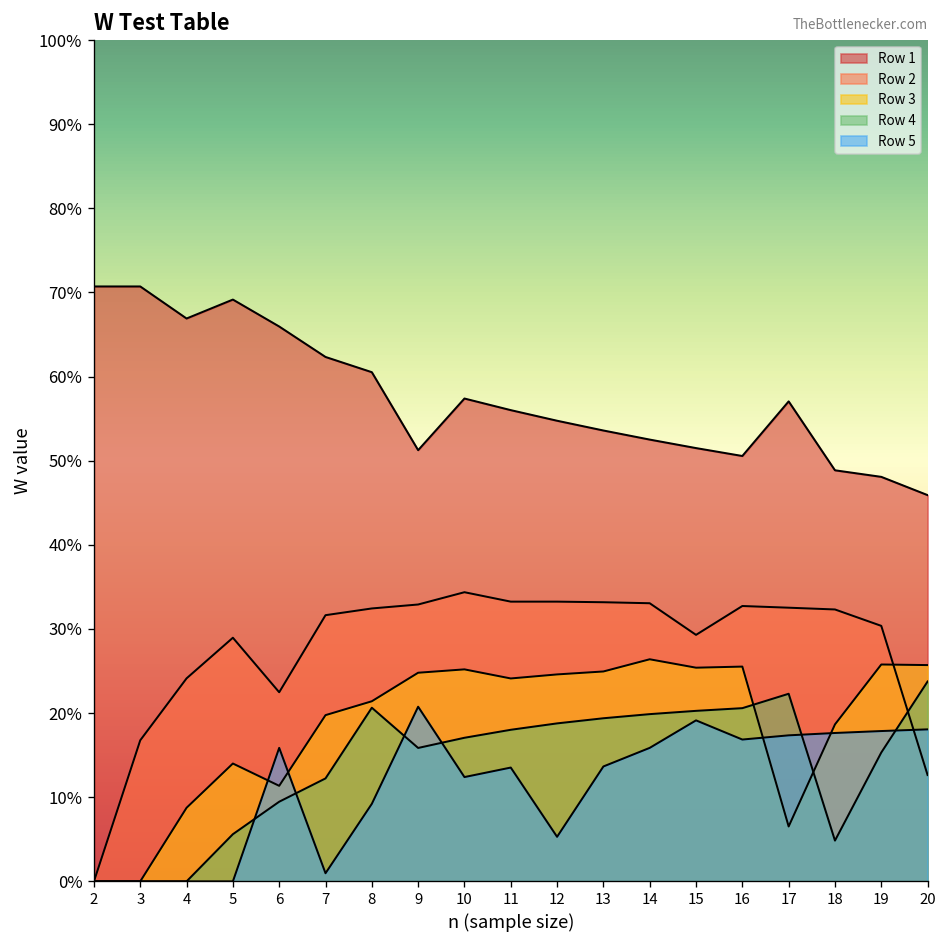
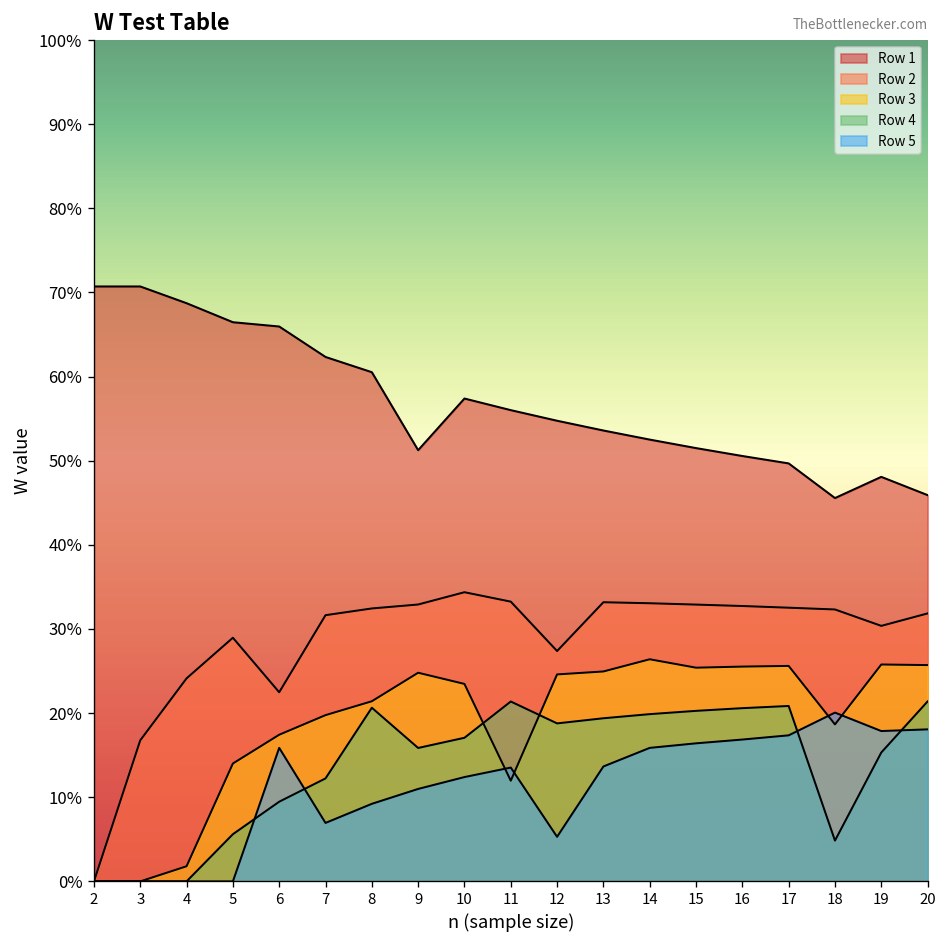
  {
    "Row 1": {
      "2": "71%",
      "3": "71%",
-     "4": "67%",
-     "5": "69%",
+     "4": "69%",
+     "5": "66%",
      "6": "66%",
      "7": "62%",
      "8": "61%",
      "9": "51%",
      "10": "57%",
      "11": "56%",
      "12": "55%",
      "13": "54%",
      "14": "53%",
      "15": "52%",
      "16": "51%",
-     "17": "57%",
-     "18": "49%",
+     "17": "50%",
+     "18": "46%",
      "19": "48%",
      "20": "46%"
    },
    "Row 2": {
      "3": "17%",
      "4": "24%",
      "5": "29%",
      "6": "22%",
      "7": "32%",
      "8": "32%",
      "9": "33%",
      "10": "34%",
      "11": "33%",
-     "12": "33%",
+     "12": "27%",
      "13": "33%",
      "14": "33%",
-     "15": "29%",
+     "15": "33%",
      "16": "33%",
      "17": "33%",
      "18": "32%",
      "19": "30%",
-     "20": "13%"
+     "20": "32%"
    },
    "Row 3": {
-     "4": "9%",
+     "4": "2%",
      "5": "14%",
-     "6": "11%",
+     "6": "17%",
      "7": "20%",
      "8": "21%",
      "9": "25%",
-     "10": "25%",
-     "11": "24%",
+     "10": "23%",
+     "11": "12%",
      "12": "25%",
      "13": "25%",
      "14": "26%",
      "15": "25%",
      "16": "26%",
-     "17": "7%",
+     "17": "26%",
      "18": "19%",
      "19": "26%",
      "20": "26%"
    },
    "Row 4": {
      "5": "6%",
      "6": "9%",
      "7": "12%",
      "8": "21%",
      "9": "16%",
      "10": "17%",
-     "11": "18%",
+     "11": "21%",
      "12": "19%",
      "13": "19%",
      "14": "20%",
      "15": "20%",
      "16": "21%",
-     "17": "22%",
+     "17": "21%",
      "18": "5%",
      "19": "15%",
-     "20": "24%"
+     "20": "21%"
    },
    "Row 5": {
      "5": "0%",
      "6": "16%",
-     "7": "1%",
+     "7": "7%",
      "8": "9%",
-     "9": "21%",
+     "9": "11%",
      "10": "12%",
      "11": "14%",
      "12": "5%",
      "13": "14%",
      "14": "16%",
-     "15": "19%",
+     "15": "16%",
      "16": "17%",
      "17": "17%",
-     "18": "18%",
+     "18": "20%",
      "19": "18%",
      "20": "18%"
    }
  }
